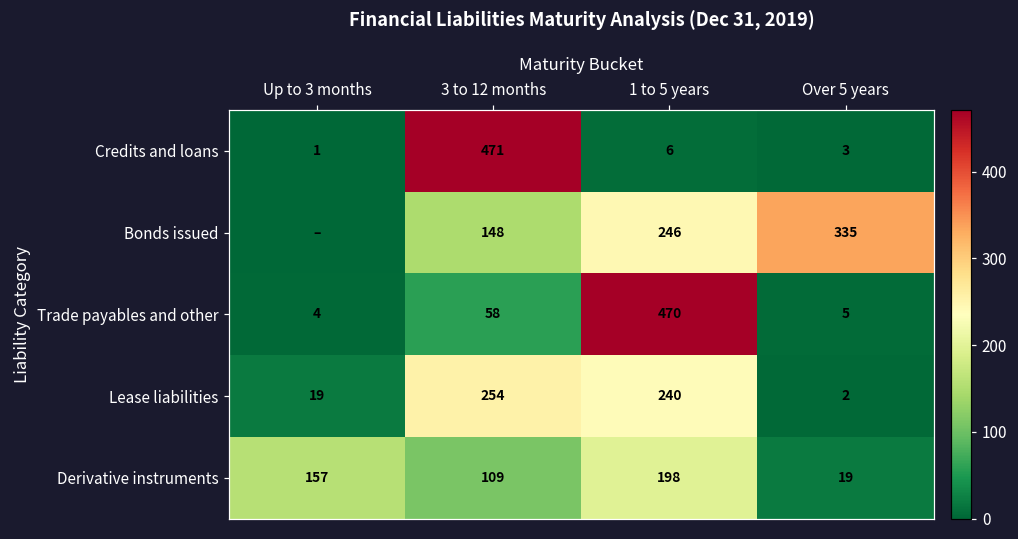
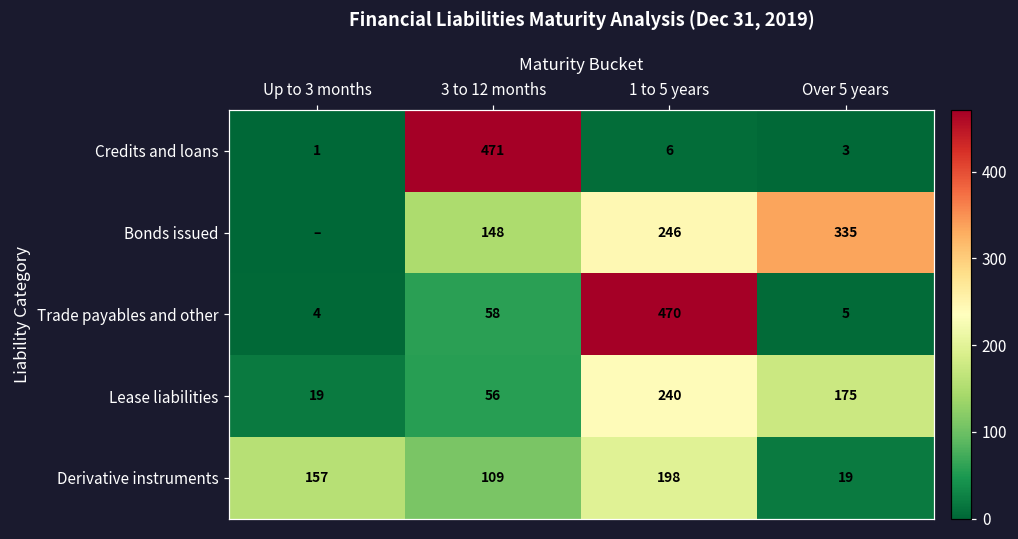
  {
    "Credits and loans": {
      "Up to 3 months": 1,
      "3 to 12 months": 471,
      "1 to 5 years": 6,
      "Over 5 years": 3
    },
    "Bonds issued": {
      "3 to 12 months": 148,
      "1 to 5 years": 246,
      "Over 5 years": 335
    },
    "Trade payables and other": {
      "Up to 3 months": 4,
      "3 to 12 months": 58,
      "1 to 5 years": 470,
      "Over 5 years": 5
    },
    "Lease liabilities": {
      "Up to 3 months": 19,
-     "3 to 12 months": 254,
+     "3 to 12 months": 56,
      "1 to 5 years": 240,
-     "Over 5 years": 2
+     "Over 5 years": 175
    },
    "Derivative instruments": {
      "Up to 3 months": 157,
      "3 to 12 months": 109,
      "1 to 5 years": 198,
      "Over 5 years": 19
    }
  }
